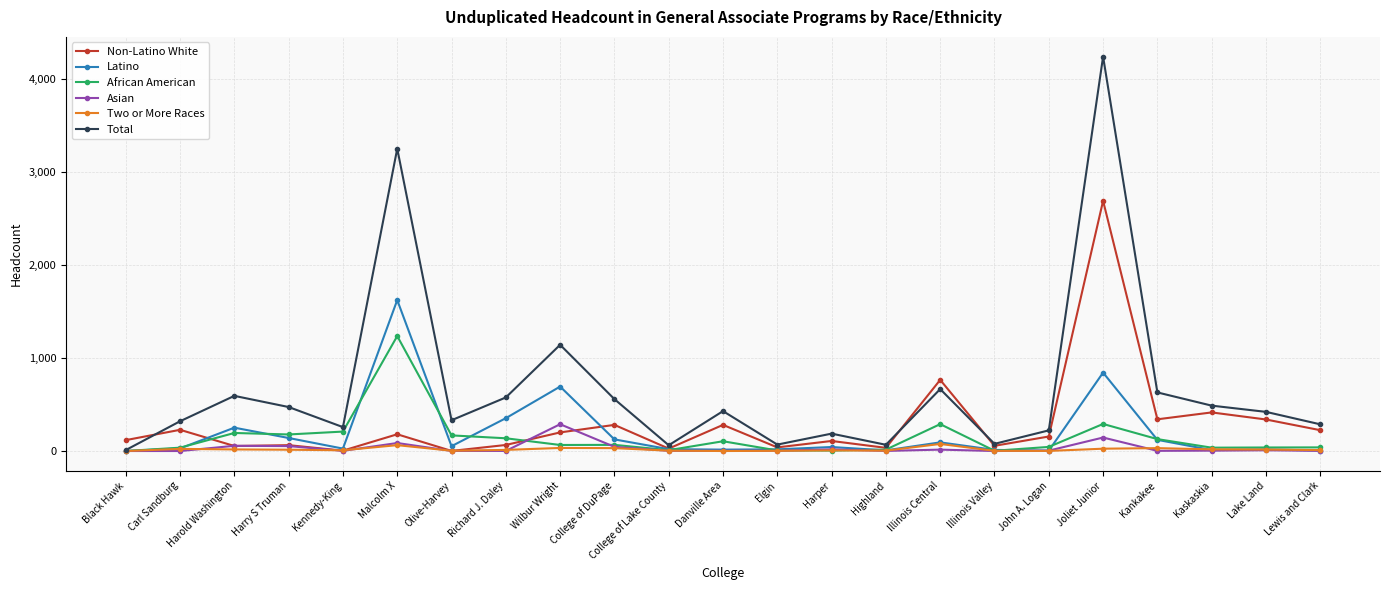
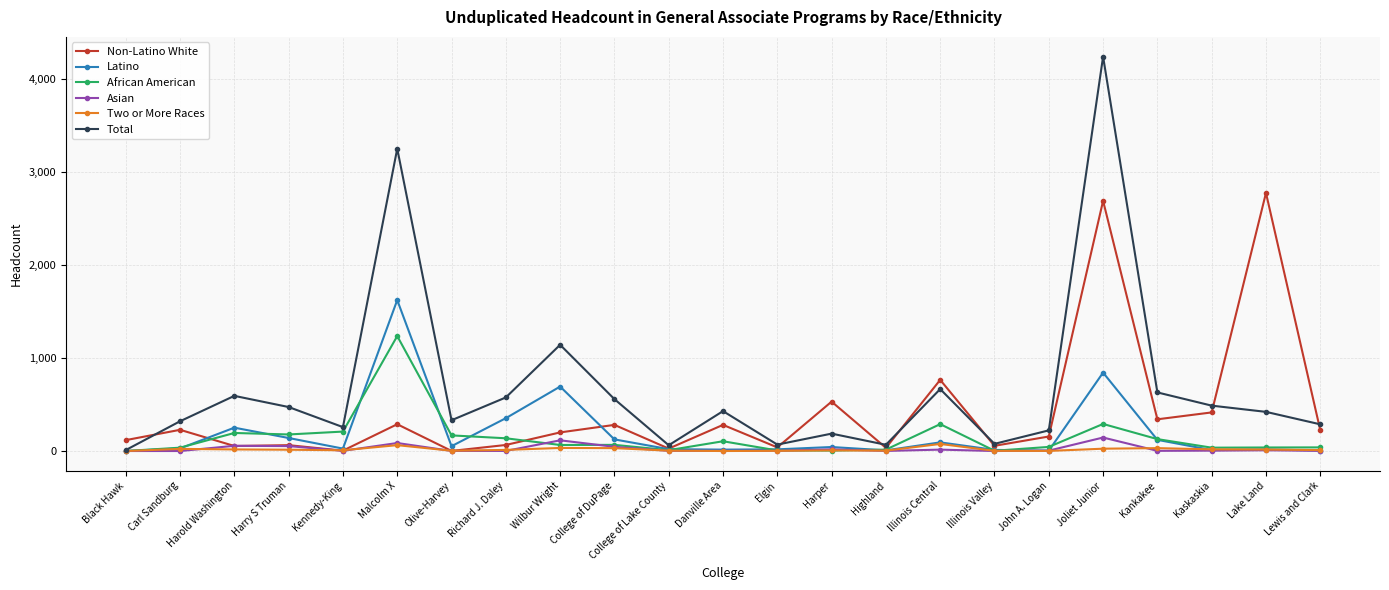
  {
    "Non-Latino White": {
      "Black Hawk": "100",
      "Carl Sandburg": "200",
-     "Malcolm X": "200",
+     "Malcolm X": "300",
      "Richard J. Daley": "100",
      "Wilbur Wright": "200",
      "College of DuPage": "300",
      "Danville Area": "300",
-     "Harper": "100",
+     "Harper": "500",
      "Illinois Central": "800",
      "John A. Logan": "200",
      "Joliet Junior": "2,700",
      "Kankakee": "300",
      "Kaskaskia": "400",
-     "Lake Land": "300",
+     "Lake Land": "2,800",
      "Lewis and Clark": "200"
    },
    "Latino": {
      "Harold Washington": "300",
      "Harry S Truman": "100",
      "Malcolm X": "1,600",
      "Olive-Harvey": "100",
      "Richard J. Daley": "400",
      "Wilbur Wright": "700",
      "College of DuPage": "100",
      "Joliet Junior": "800"
    },
    "African American": {
      "Harold Washington": "200",
      "Harry S Truman": "200",
      "Kennedy-King": "200",
      "Malcolm X": "1,200",
      "Olive-Harvey": "200",
      "Richard J. Daley": "100",
      "Wilbur Wright": "100",
      "Danville Area": "100",
      "Illinois Central": "300",
      "John A. Logan": "0",
      "Joliet Junior": "300",
      "Lewis and Clark": "0"
    },
    "Asian": {
-     "Wilbur Wright": "300",
+     "Wilbur Wright": "100",
      "Illinois Central": "0",
      "Joliet Junior": "100",
      "Kankakee": "0"
    },
    "Two or More Races": {
      "Harold Washington": "0",
      "Harry S Truman": "0",
      "Wilbur Wright": "0",
      "Joliet Junior": "0",
      "Kankakee": "0"
    },
    "Total": {
      "Carl Sandburg": "300",
      "Harold Washington": "600",
      "Harry S Truman": "500",
      "Kennedy-King": "300",
      "Malcolm X": "3,300",
      "Olive-Harvey": "300",
      "Richard J. Daley": "600",
      "Wilbur Wright": "1,100",
      "College of DuPage": "600",
      "College of Lake County": "100",
      "Danville Area": "400",
      "Elgin": "100",
      "Harper": "200",
      "Highland": "100",
      "Illinois Central": "700",
      "John A. Logan": "200",
      "Joliet Junior": "4,200",
      "Kankakee": "600",
      "Kaskaskia": "500",
      "Lake Land": "400",
      "Lewis and Clark": "300"
    }
  }
